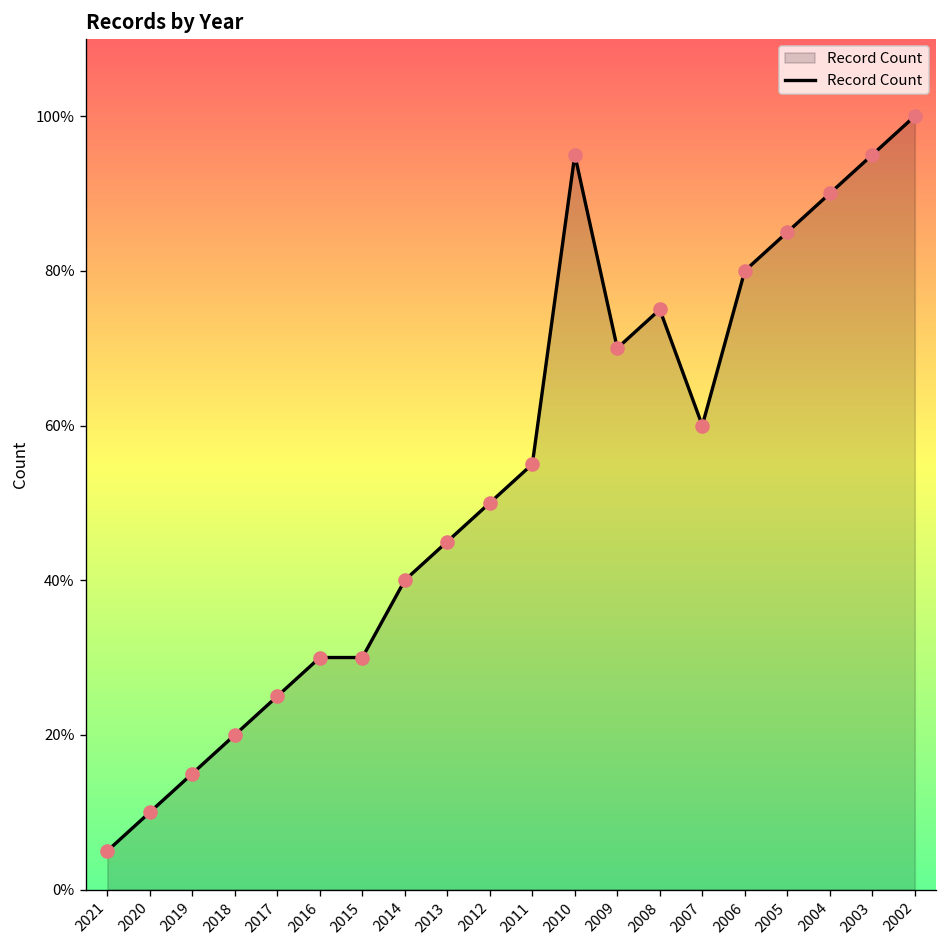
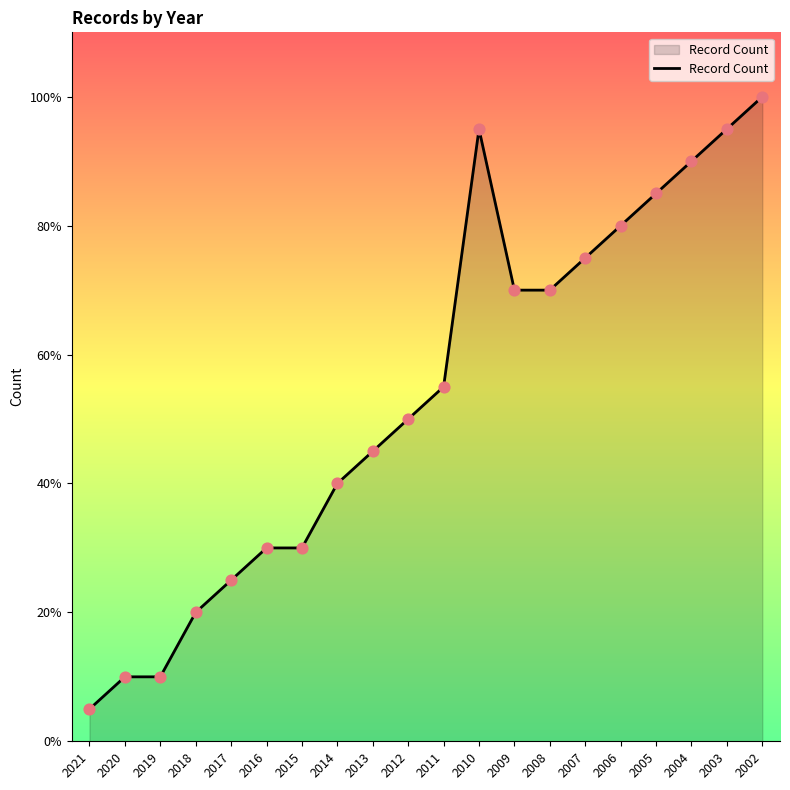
  {
    "2021": "5%",
    "2020": "10%",
-   "2019": "15%",
+   "2019": "10%",
    "2018": "20%",
    "2017": "25%",
    "2016": "30%",
    "2015": "30%",
    "2014": "40%",
    "2013": "45%",
    "2012": "50%",
    "2011": "55%",
    "2010": "95%",
    "2009": "70%",
-   "2008": "75%",
-   "2007": "60%",
+   "2008": "70%",
+   "2007": "75%",
    "2006": "80%",
    "2005": "85%",
    "2004": "90%",
    "2003": "95%",
    "2002": "100%"
  }
